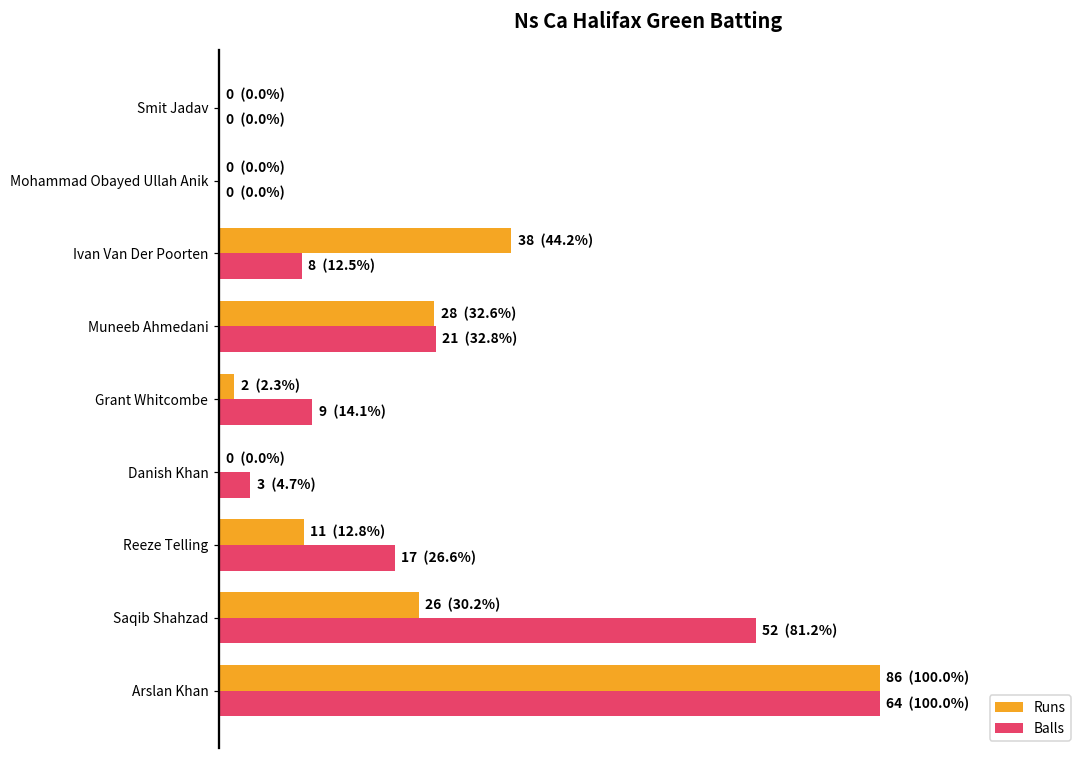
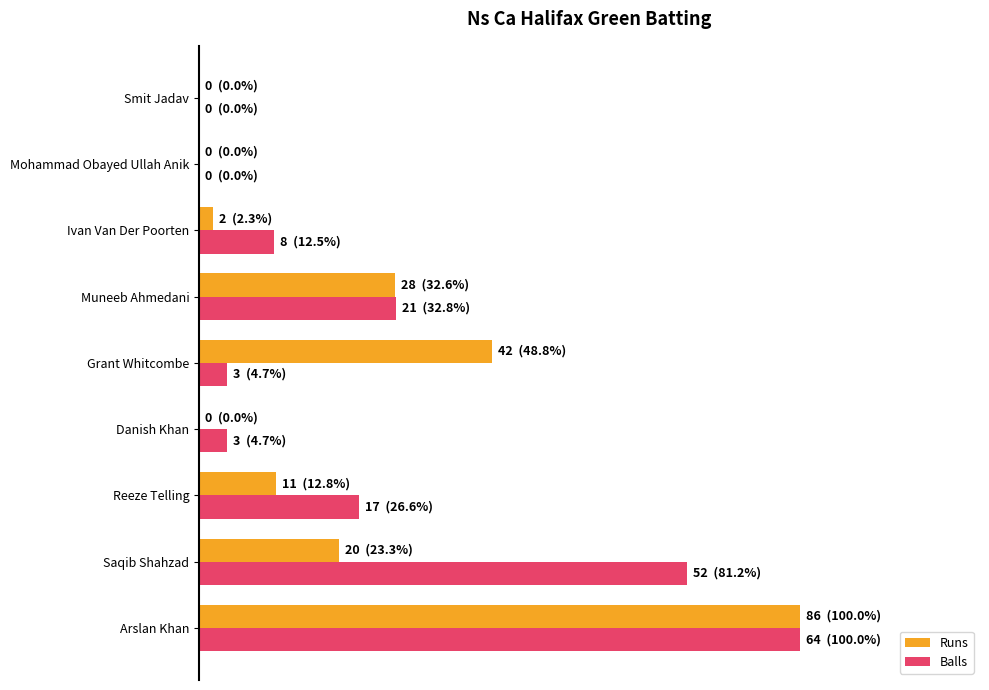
  {
    "Runs": {
      "Smit Jadav": "0",
      "Mohammad Obayed Ullah Anik": "0",
-     "Ivan Van Der Poorten": "38 (44.2%)",
+     "Ivan Van Der Poorten": "2 (2.3%)",
      "Muneeb Ahmedani": "(32.6%)",
-     "Grant Whitcombe": "2 (2.3%)",
+     "Grant Whitcombe": "42 (48.8%)",
      "Danish Khan": "0",
      "Reeze Telling": "(12.8%)",
-     "Saqib Shahzad": "26 (30.2%)",
+     "Saqib Shahzad": "20 (23.3%)",
      "Arslan Khan": "(100.0%)"
    },
    "Balls": {
      "Smit Jadav": "0",
      "Mohammad Obayed Ullah Anik": "0",
      "Ivan Van Der Poorten": "(12.5%)",
      "Muneeb Ahmedani": "(32.8%)",
-     "Grant Whitcombe": "9 (14.1%)",
+     "Grant Whitcombe": "3 (4.7%)",
      "Danish Khan": "(4.7%)",
      "Reeze Telling": "(26.6%)",
      "Saqib Shahzad": "(81.2%)",
      "Arslan Khan": "(100.0%)"
    }
  }
